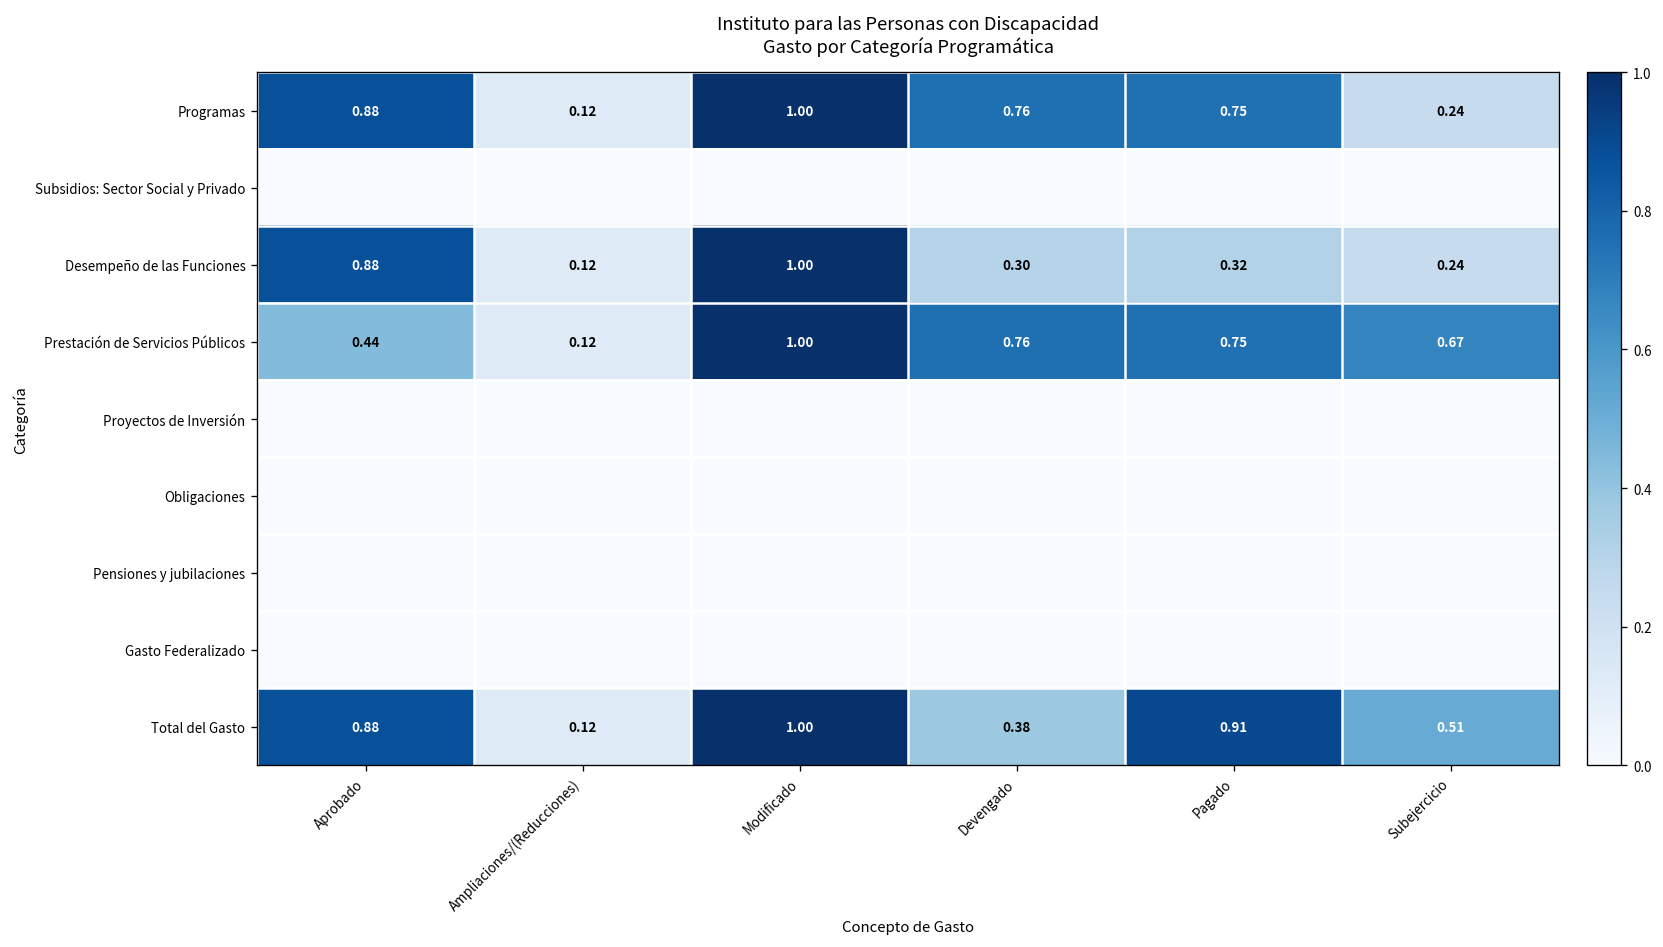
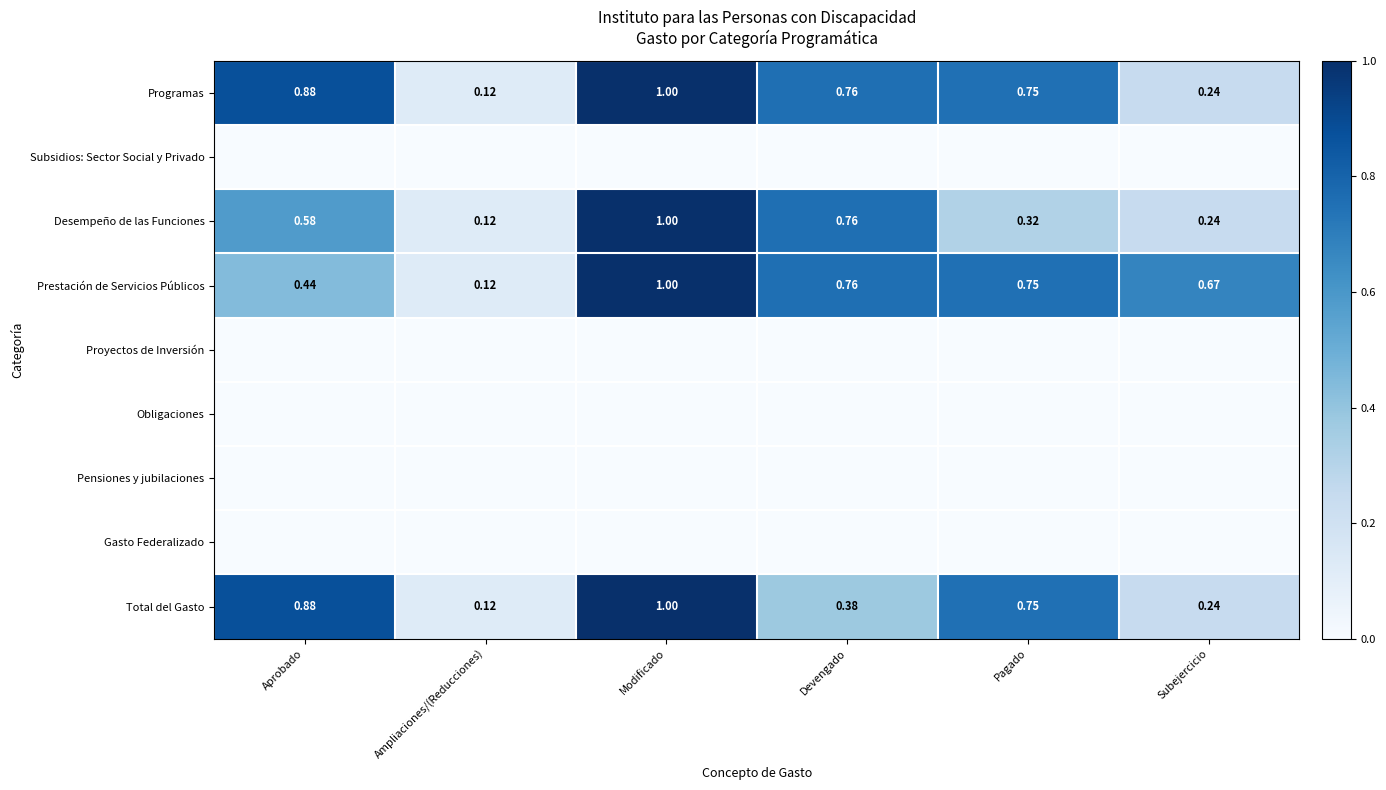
  {
    "Programas": {
      "Aprobado": 0.88,
      "Ampliaciones/(Reducciones)": 0.12,
      "Modificado": 1.00,
      "Devengado": 0.76,
      "Pagado": 0.75,
      "Subejercicio": 0.24
    },
    "Desempeño de las Funciones": {
-     "Aprobado": 0.88,
+     "Aprobado": 0.58,
      "Ampliaciones/(Reducciones)": 0.12,
      "Modificado": 1.00,
-     "Devengado": 0.30,
+     "Devengado": 0.76,
      "Pagado": 0.32,
      "Subejercicio": 0.24
    },
    "Prestación de Servicios Públicos": {
      "Aprobado": 0.44,
      "Ampliaciones/(Reducciones)": 0.12,
      "Modificado": 1.00,
      "Devengado": 0.76,
      "Pagado": 0.75,
      "Subejercicio": 0.67
    },
    "Total del Gasto": {
      "Aprobado": 0.88,
      "Ampliaciones/(Reducciones)": 0.12,
      "Modificado": 1.00,
      "Devengado": 0.38,
-     "Pagado": 0.91,
-     "Subejercicio": 0.51
+     "Pagado": 0.75,
+     "Subejercicio": 0.24
    }
  }
